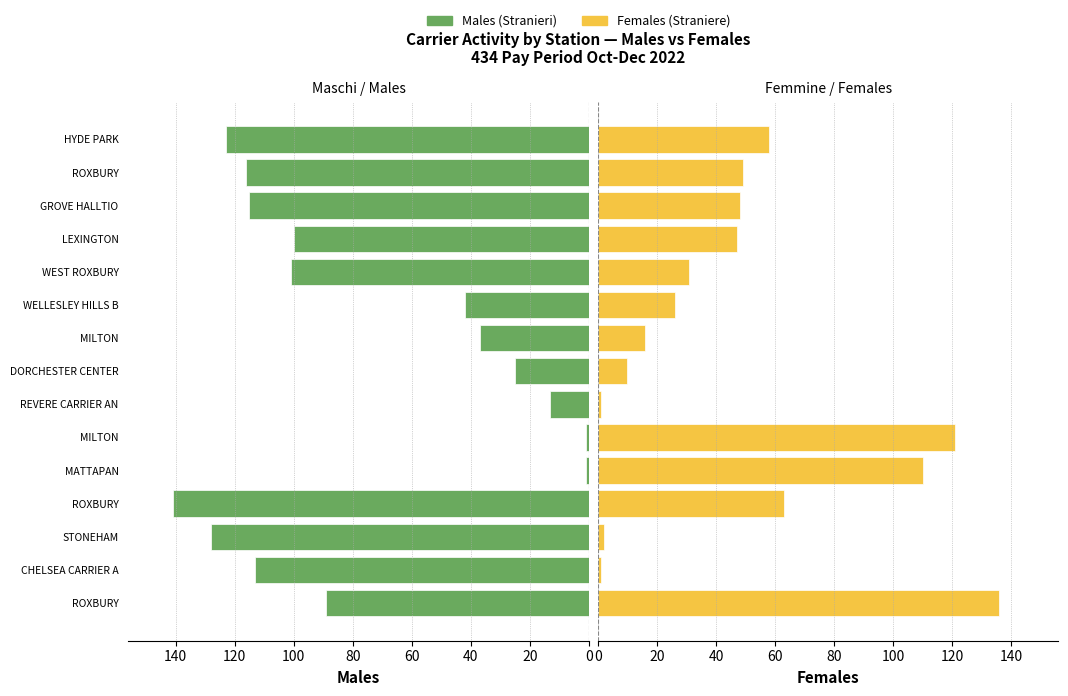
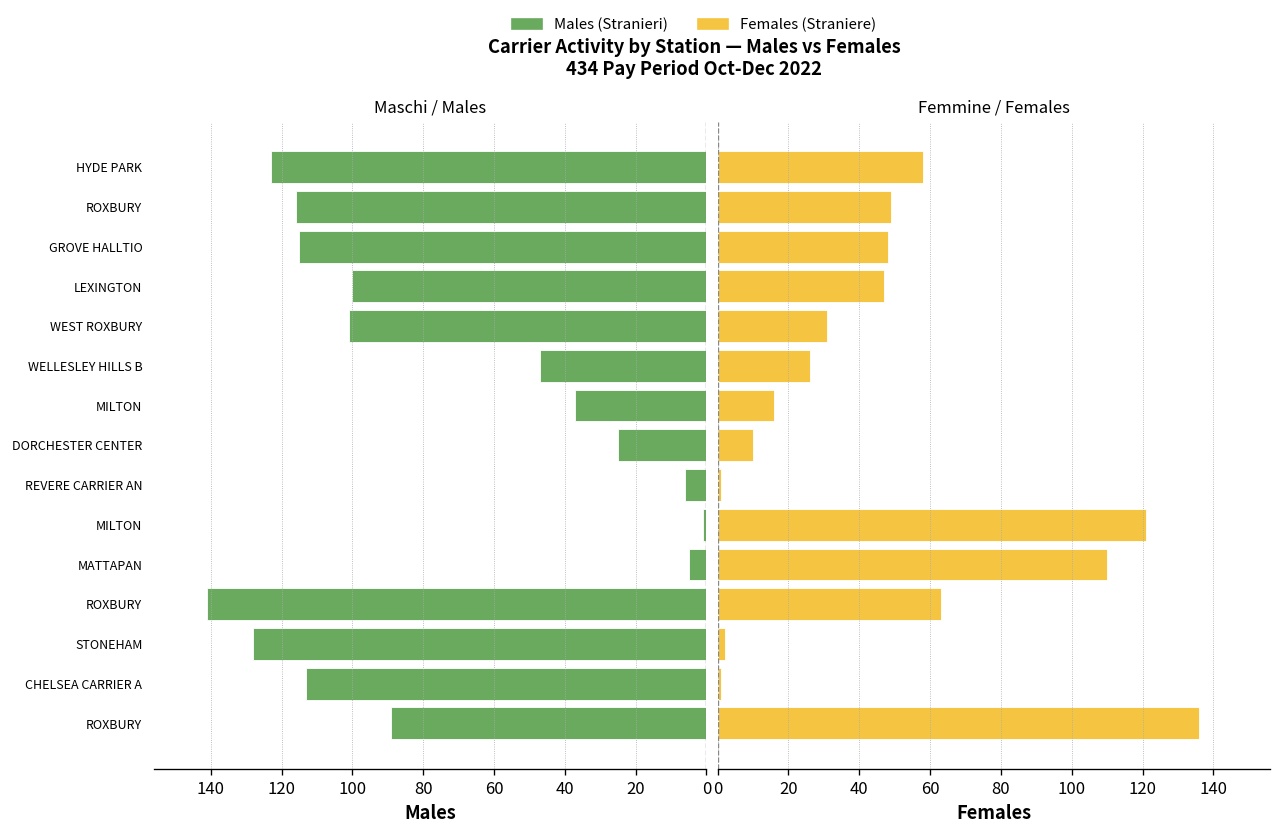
  {
    "Maschi / Males": {
      "HYDE PARK": 123,
      "GROVE HALLTIO": 115,
      "LEXINGTON": 100,
      "WEST ROXBURY": 101,
-     "WELLESLEY HILLS B": 42,
+     "WELLESLEY HILLS B": 47,
      "DORCHESTER CENTER": 25,
-     "REVERE CARRIER AN": 13,
-     "MATTAPAN": 1,
+     "REVERE CARRIER AN": 6,
+     "MATTAPAN": 5,
      "STONEHAM": 128,
      "CHELSEA CARRIER A": 113
    }
  }
